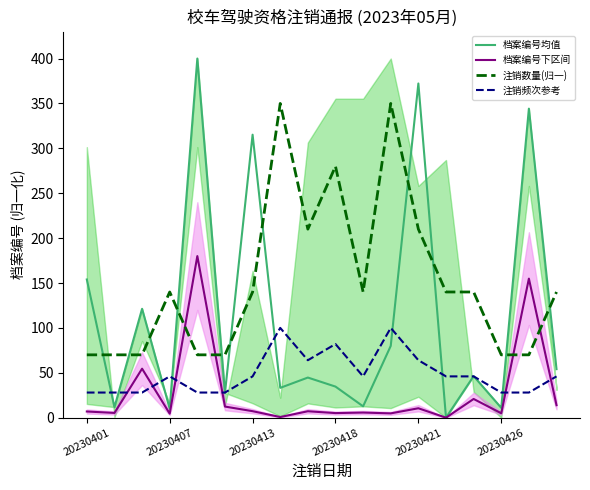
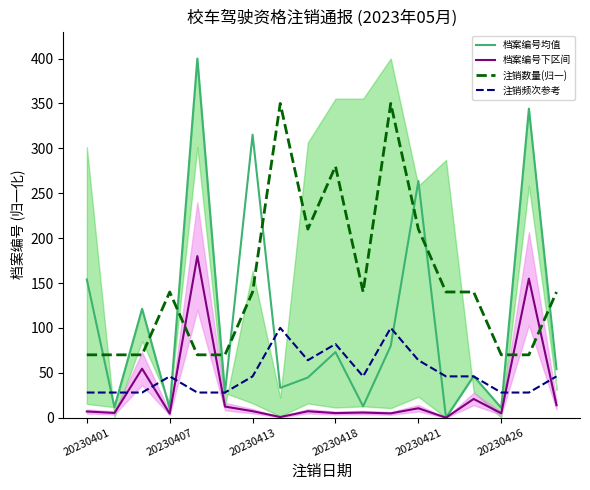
  {
    "档案编号均值": {
      "20230401": 150,
      "20230407": 10,
      "20230413": 320,
-     "20230418": 30,
-     "20230421": 370
+     "20230418": 70,
+     "20230421": 260
    },
    "档案编号下区间": {
      "20230421": 10
    },
    "注销数量(归一)": {
      "20230401": 70,
      "20230407": 140,
      "20230413": 140,
      "20230418": 280,
      "20230421": 210,
      "20230426": 70
    },
    "注销频次参考": {
      "20230401": 30,
      "20230407": 50,
      "20230413": 50,
      "20230418": 80,
      "20230421": 60,
      "20230426": 30
    }
  }
